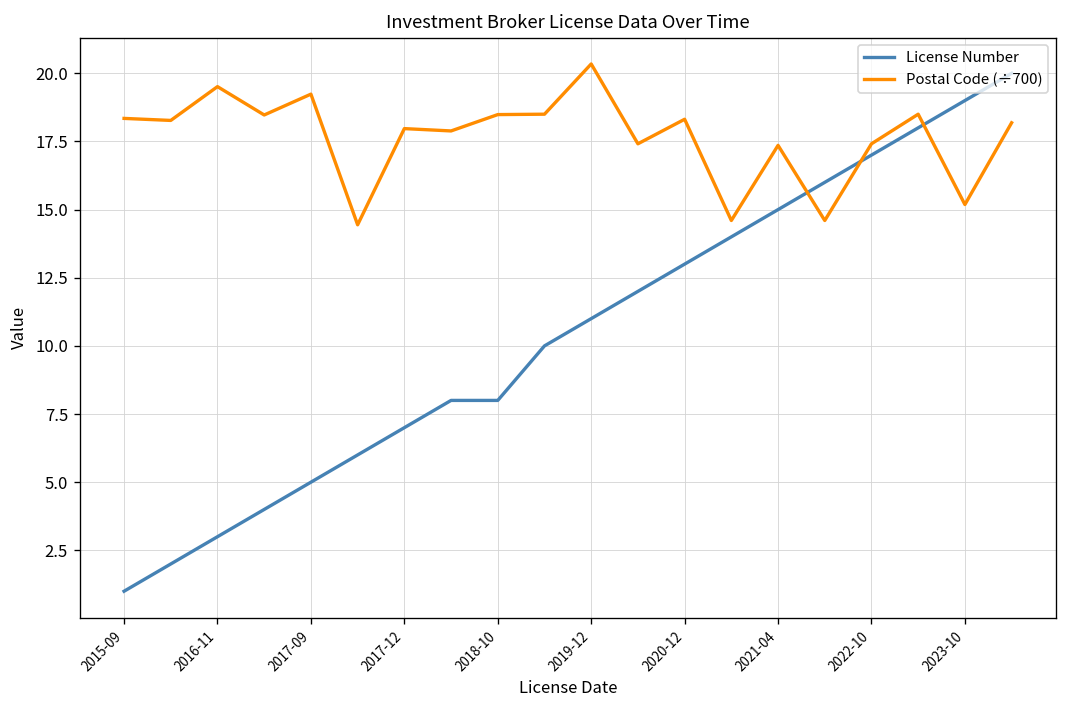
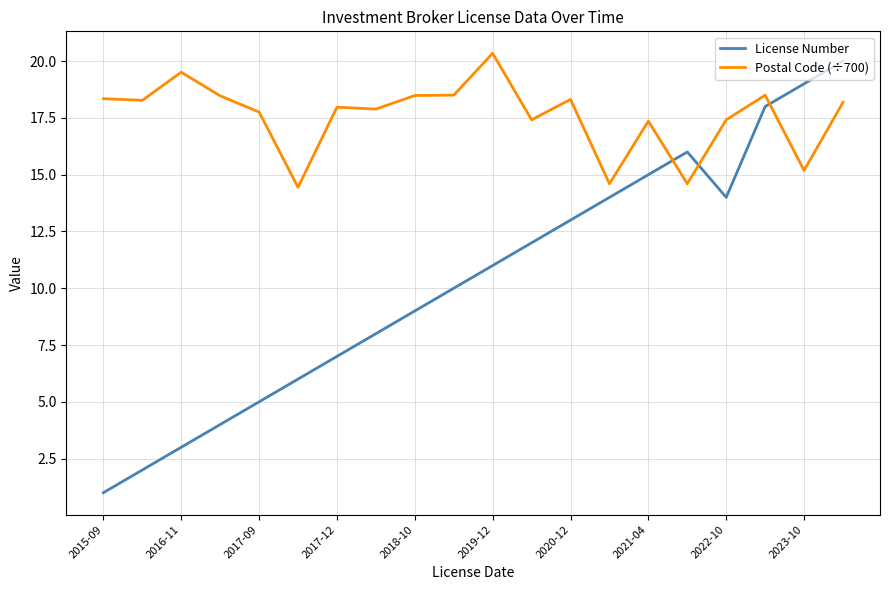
  {
    "License Number": {
      "2015-09": 1,
      "2016-11": 3,
      "2017-09": 5,
      "2017-12": 7,
-     "2018-10": 8,
+     "2018-10": 9,
      "2019-12": 11,
      "2020-12": 13,
      "2021-04": 15,
-     "2022-10": 17,
+     "2022-10": 14,
      "2023-10": 19
    },
    "Postal Code (÷700)": {
      "2015-09": 18.3,
      "2016-11": 19.5,
-     "2017-09": 19.2,
+     "2017-09": 17.8,
      "2017-12": 18.0,
      "2018-10": 18.5,
      "2019-12": 20.3,
      "2020-12": 18.3,
      "2021-04": 17.4,
      "2022-10": 17.4,
      "2023-10": 15.2
    }
  }
